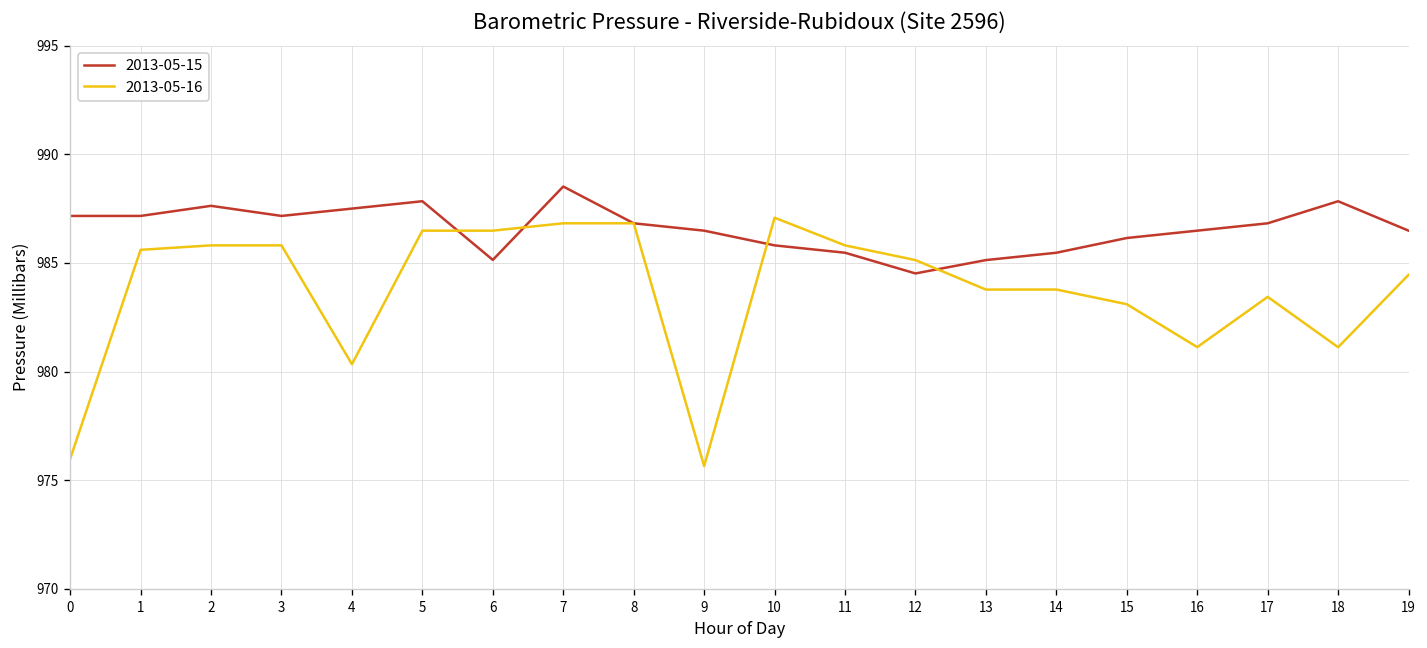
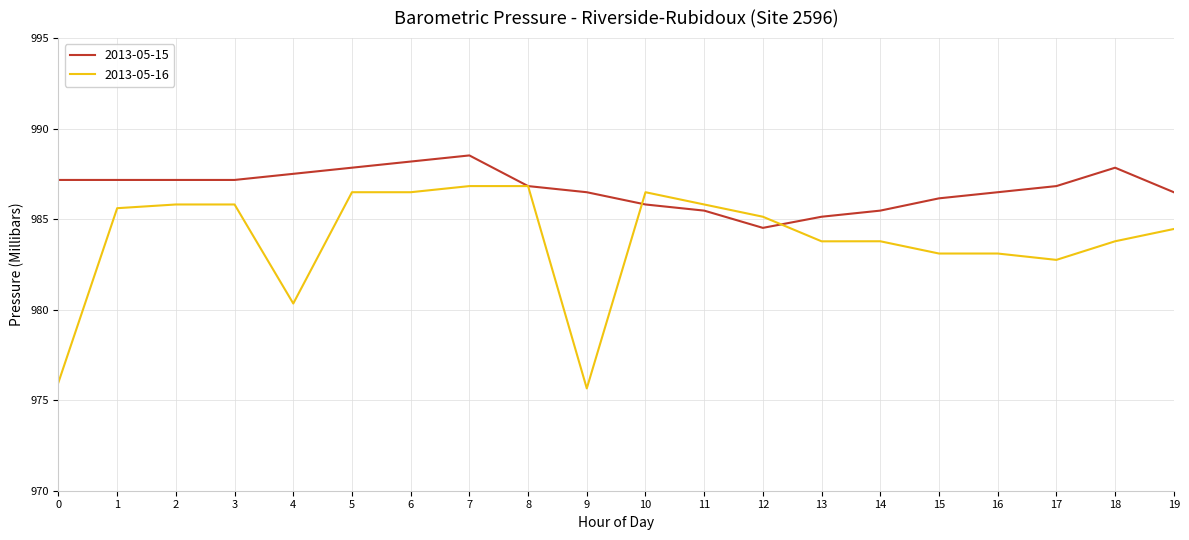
  {
    "2013-05-15": {
      "0": 987.2,
      "1": 987.2,
-     "2": 987.6,
+     "2": 987.2,
      "3": 987.2,
      "4": 987.5,
      "5": 987.8,
-     "6": 985.1,
+     "6": 988.2,
      "7": 988.5,
      "9": 986.5,
      "10": 985.8,
      "11": 985.5,
      "12": 984.5,
      "13": 985.1,
      "14": 985.5,
      "15": 986.1,
      "16": 986.5,
      "17": 986.8,
      "18": 987.8,
      "19": 986.5
    },
    "2013-05-16": {
      "0": 976.0,
      "1": 985.6,
      "2": 985.8,
      "3": 985.8,
      "4": 980.3,
      "5": 986.5,
      "6": 986.5,
      "7": 986.8,
      "9": 975.7,
-     "10": 987.1,
+     "10": 986.5,
      "11": 985.8,
      "12": 985.1,
      "13": 983.8,
      "14": 983.8,
      "15": 983.1,
-     "16": 981.1,
-     "17": 983.4,
-     "18": 981.1,
+     "16": 983.1,
+     "17": 982.8,
+     "18": 983.8,
      "19": 984.5
    }
  }
